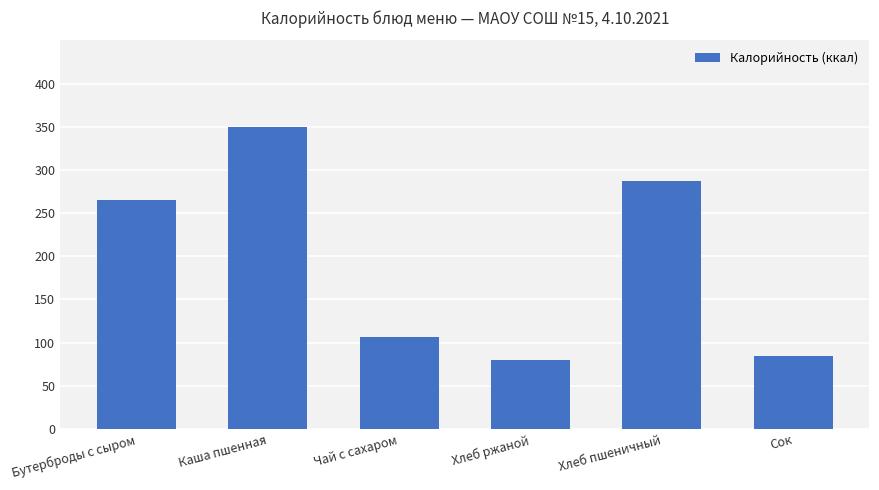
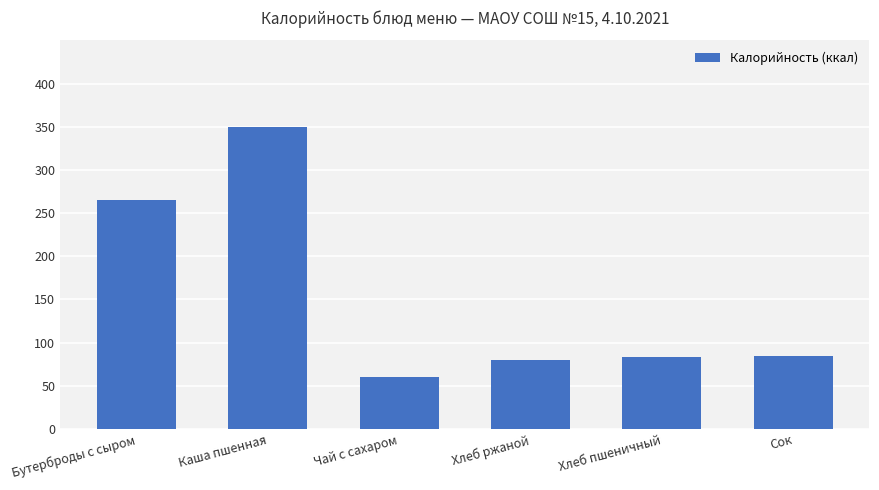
  {
    "Бутерброды с сыром": 270,
    "Каша пшенная": 350,
-   "Чай с сахаром": 110,
+   "Чай с сахаром": 60,
    "Хлеб ржаной": 80,
-   "Хлеб пшеничный": 290,
+   "Хлеб пшеничный": 80,
    "Сок": 80
  }
